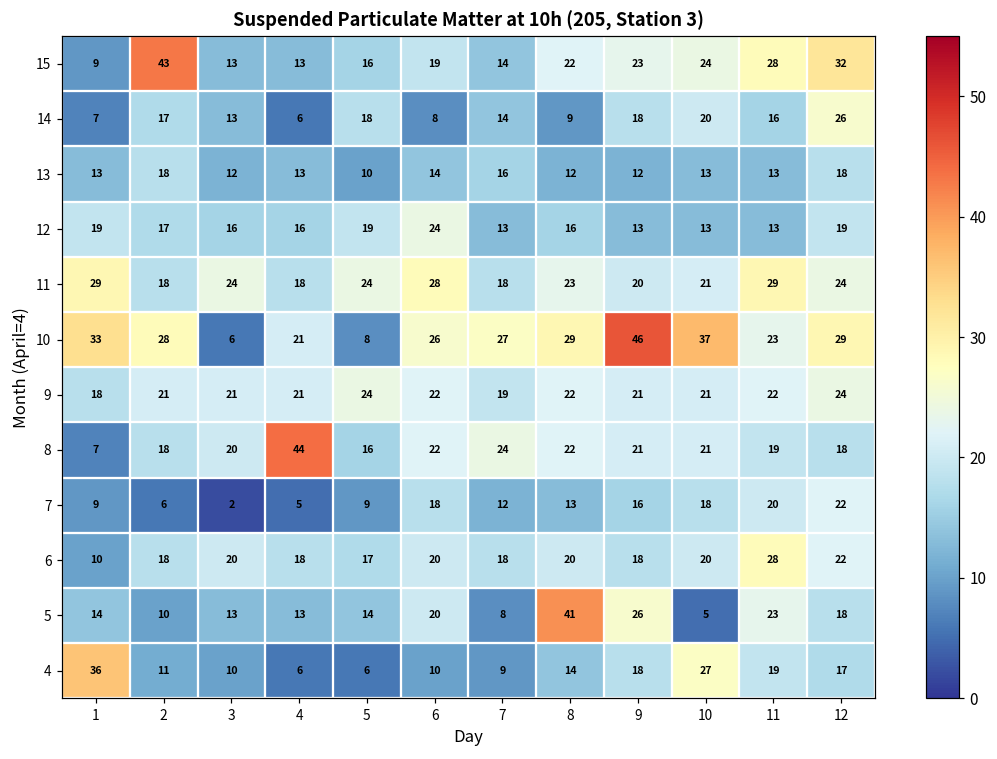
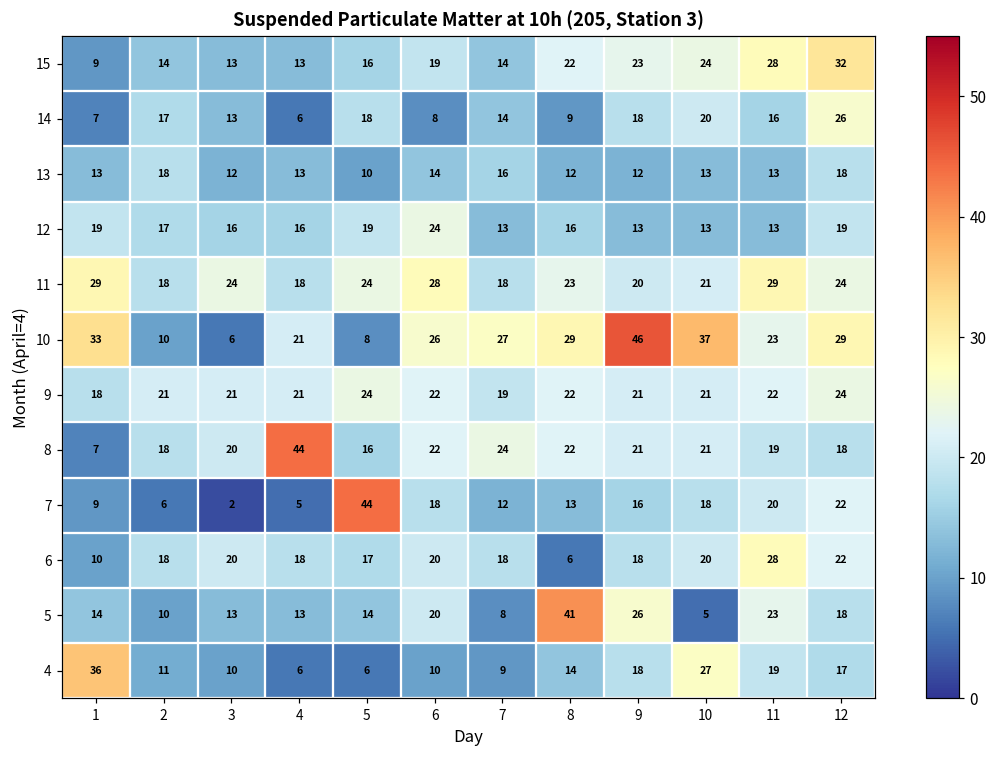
  {
    "15": {
      "1": 9,
-     "2": 43,
+     "2": 14,
      "3": 13,
      "4": 13,
      "5": 16,
      "6": 19,
      "7": 14,
      "8": 22,
      "9": 23,
      "10": 24,
      "11": 28,
      "12": 32
    },
    "14": {
      "1": 7,
      "2": 17,
      "3": 13,
      "4": 6,
      "5": 18,
      "6": 8,
      "7": 14,
      "8": 9,
      "9": 18,
      "10": 20,
      "11": 16,
      "12": 26
    },
    "13": {
      "1": 13,
      "2": 18,
      "3": 12,
      "4": 13,
      "5": 10,
      "6": 14,
      "7": 16,
      "8": 12,
      "9": 12,
      "10": 13,
      "11": 13,
      "12": 18
    },
    "12": {
      "1": 19,
      "2": 17,
      "3": 16,
      "4": 16,
      "5": 19,
      "6": 24,
      "7": 13,
      "8": 16,
      "9": 13,
      "10": 13,
      "11": 13,
      "12": 19
    },
    "11": {
      "1": 29,
      "2": 18,
      "3": 24,
      "4": 18,
      "5": 24,
      "6": 28,
      "7": 18,
      "8": 23,
      "9": 20,
      "10": 21,
      "11": 29,
      "12": 24
    },
    "10": {
      "1": 33,
-     "2": 28,
+     "2": 10,
      "3": 6,
      "4": 21,
      "5": 8,
      "6": 26,
      "7": 27,
      "8": 29,
      "9": 46,
      "10": 37,
      "11": 23,
      "12": 29
    },
    "9": {
      "1": 18,
      "2": 21,
      "3": 21,
      "4": 21,
      "5": 24,
      "6": 22,
      "7": 19,
      "8": 22,
      "9": 21,
      "10": 21,
      "11": 22,
      "12": 24
    },
    "8": {
      "1": 7,
      "2": 18,
      "3": 20,
      "4": 44,
      "5": 16,
      "6": 22,
      "7": 24,
      "8": 22,
      "9": 21,
      "10": 21,
      "11": 19,
      "12": 18
    },
    "7": {
      "1": 9,
      "2": 6,
      "3": 2,
      "4": 5,
-     "5": 9,
+     "5": 44,
      "6": 18,
      "7": 12,
      "8": 13,
      "9": 16,
      "10": 18,
      "11": 20,
      "12": 22
    },
    "6": {
      "1": 10,
      "2": 18,
      "3": 20,
      "4": 18,
      "5": 17,
      "6": 20,
      "7": 18,
-     "8": 20,
+     "8": 6,
      "9": 18,
      "10": 20,
      "11": 28,
      "12": 22
    },
    "5": {
      "1": 14,
      "2": 10,
      "3": 13,
      "4": 13,
      "5": 14,
      "6": 20,
      "7": 8,
      "8": 41,
      "9": 26,
      "10": 5,
      "11": 23,
      "12": 18
    },
    "4": {
      "1": 36,
      "2": 11,
      "3": 10,
      "4": 6,
      "5": 6,
      "6": 10,
      "7": 9,
      "8": 14,
      "9": 18,
      "10": 27,
      "11": 19,
      "12": 17
    }
  }
